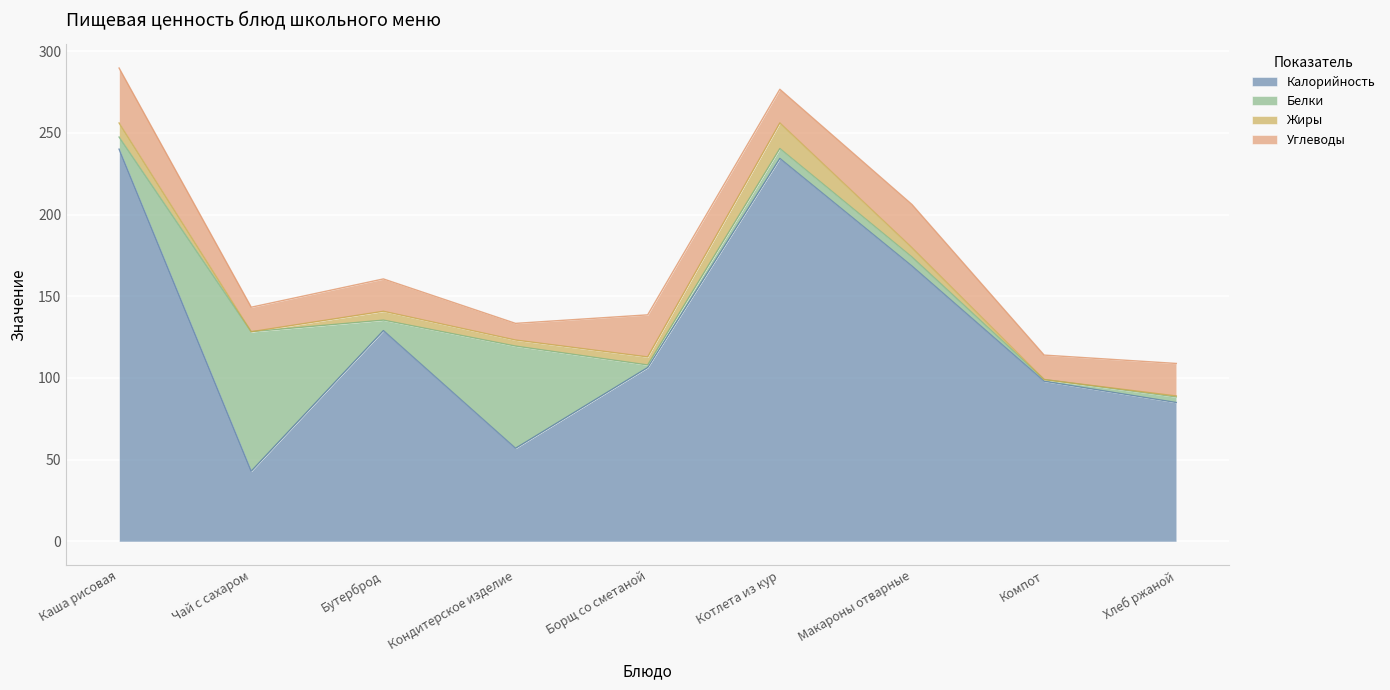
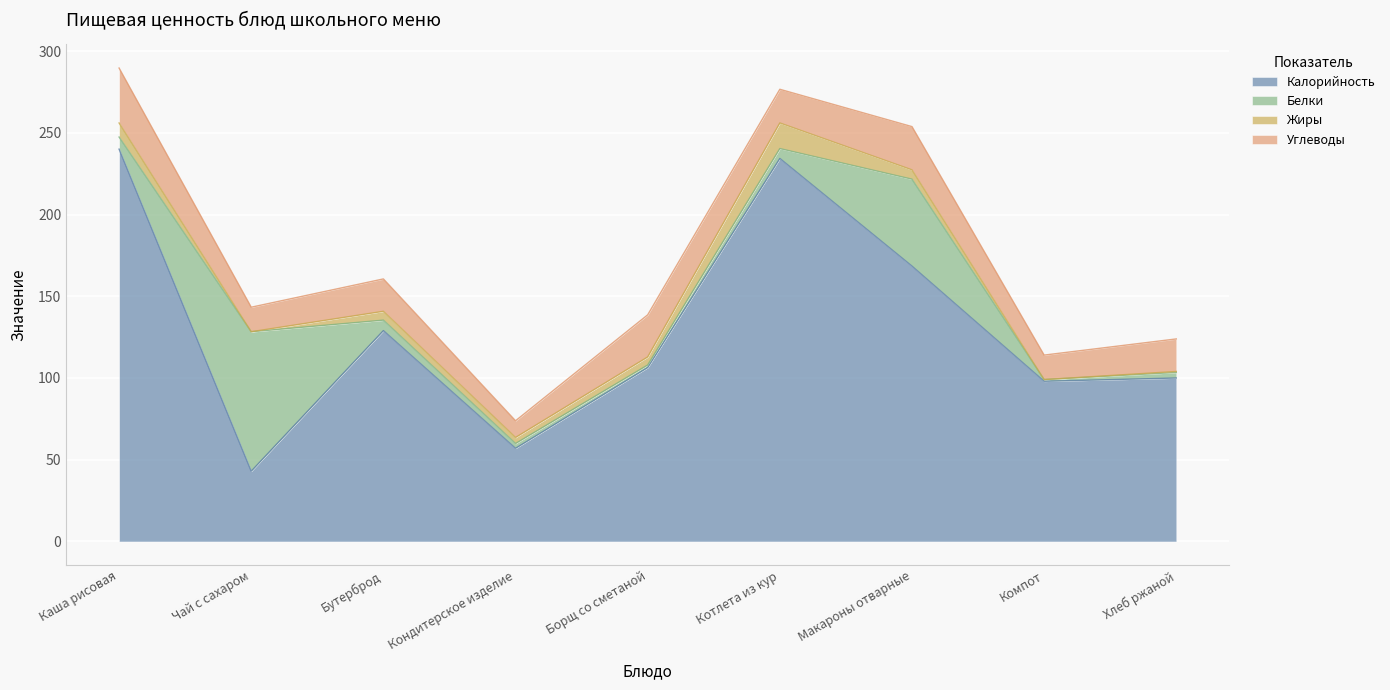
  {
    "Калорийность": {
      "Каша рисовая": 240,
      "Чай с сахаром": 43,
      "Бутерброд": 129,
      "Кондитерское изделие": 57,
      "Котлета из кур": 234,
      "Макароны отварные": 168,
-     "Хлеб ржаной": 85
+     "Хлеб ржаной": 100
    },
    "Белки": {
      "Каша рисовая": 7,
      "Бутерброд": 6,
-     "Кондитерское изделие": 63,
+     "Кондитерское изделие": 3,
      "Котлета из кур": 6,
-     "Макароны отварные": 6
+     "Макароны отварные": 53
    }
  }
